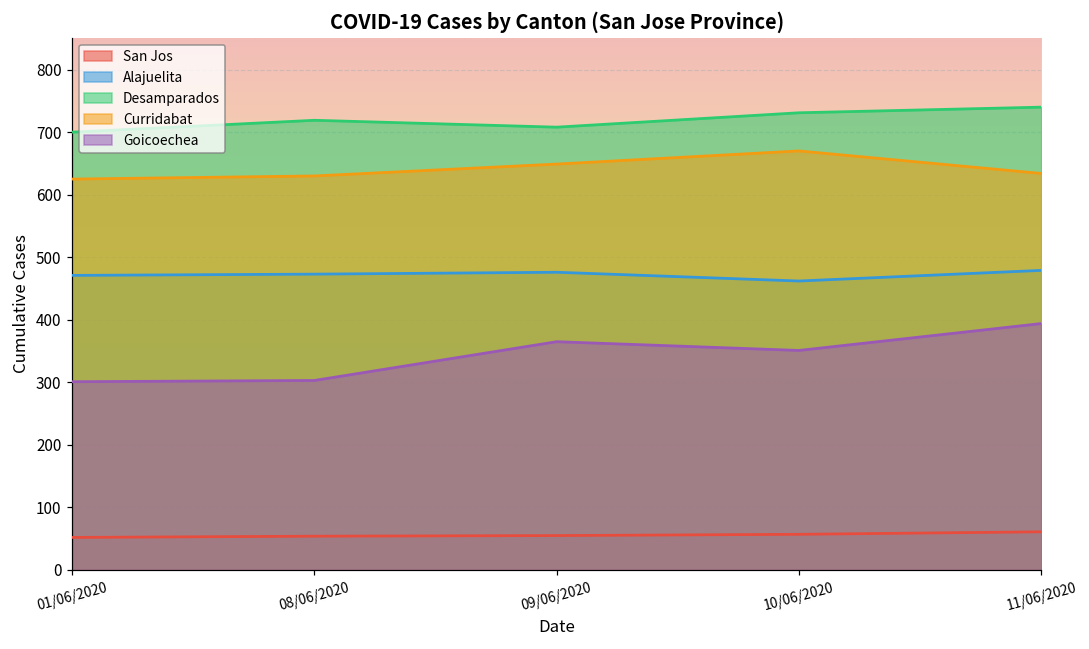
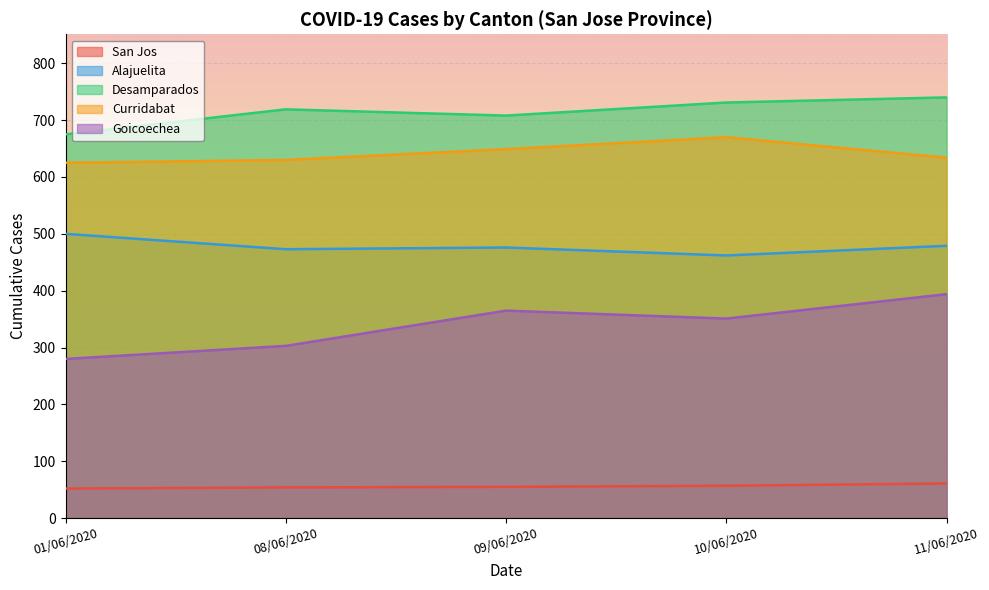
  {
    "San Jos": {
      "01/06/2020": 50,
      "08/06/2020": 50,
      "09/06/2020": 60,
      "10/06/2020": 60,
      "11/06/2020": 60
    },
    "Alajuelita": {
-     "01/06/2020": 470,
+     "01/06/2020": 500,
      "08/06/2020": 470,
      "09/06/2020": 480,
      "10/06/2020": 460,
      "11/06/2020": 480
    },
    "Desamparados": {
-     "01/06/2020": 700,
+     "01/06/2020": 680,
      "08/06/2020": 720,
      "09/06/2020": 710,
      "10/06/2020": 730,
      "11/06/2020": 740
    },
    "Curridabat": {
      "01/06/2020": 630,
      "08/06/2020": 630,
      "09/06/2020": 650,
      "10/06/2020": 670,
      "11/06/2020": 630
    },
    "Goicoechea": {
-     "01/06/2020": 300,
+     "01/06/2020": 280,
      "08/06/2020": 300,
      "09/06/2020": 370,
      "10/06/2020": 350,
      "11/06/2020": 390
    }
  }
